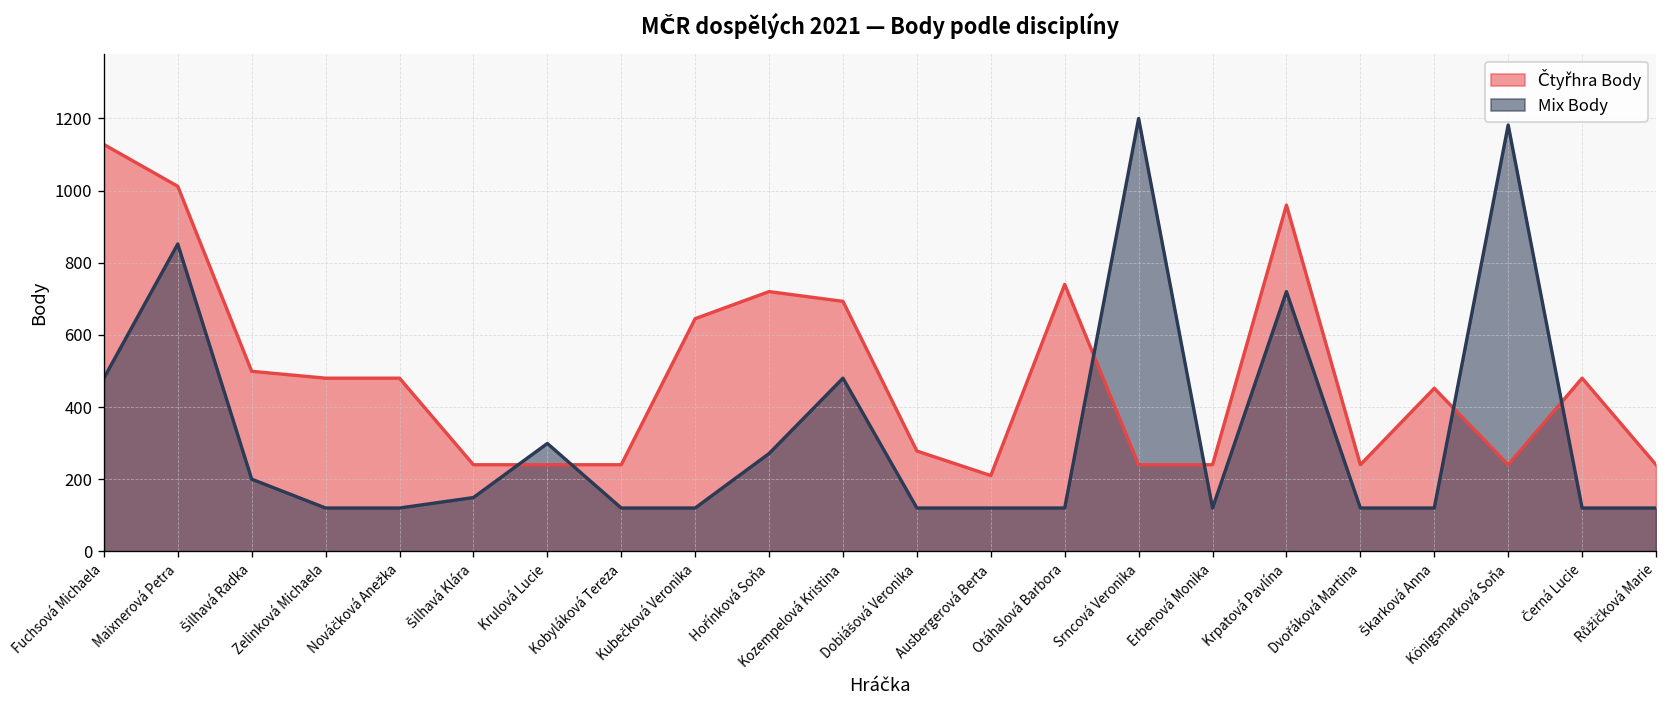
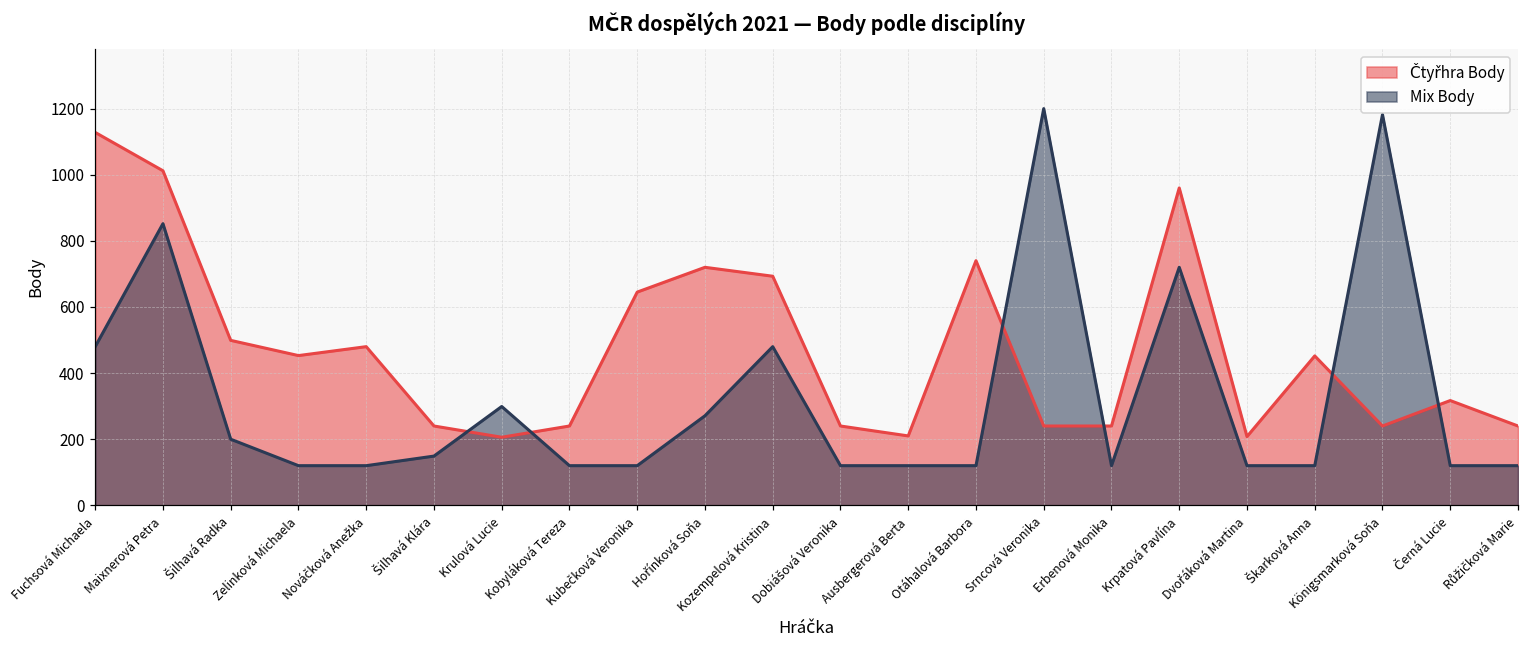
  {
    "Čtyřhra Body": {
      "Fuchsová Michaela": 1130,
      "Maixnerová Petra": 1010,
      "Šilhavá Radka": 500,
-     "Zelinková Michaela": 480,
+     "Zelinková Michaela": 450,
      "Nováčková Anežka": 480,
      "Šilhavá Klára": 240,
-     "Krulová Lucie": 240,
+     "Krulová Lucie": 210,
      "Kobyláková Tereza": 240,
      "Kubečková Veronika": 650,
      "Hořínková Soňa": 720,
      "Kozempelová Kristina": 690,
-     "Dobiášová Veronika": 280,
+     "Dobiášová Veronika": 240,
      "Ausbergerová Berta": 210,
      "Otáhalová Barbora": 740,
      "Srncová Veronika": 240,
      "Erbenová Monika": 240,
      "Krpatová Pavlína": 960,
-     "Dvořáková Martina": 240,
+     "Dvořáková Martina": 210,
      "Škarková Anna": 450,
      "Königsmarková Soňa": 240,
-     "Černá Lucie": 480,
+     "Černá Lucie": 320,
      "Růžičková Marie": 240
    },
    "Mix Body": {
      "Fuchsová Michaela": 480,
      "Maixnerová Petra": 850,
      "Šilhavá Radka": 200,
      "Zelinková Michaela": 120,
      "Nováčková Anežka": 120,
      "Šilhavá Klára": 150,
      "Krulová Lucie": 300,
      "Kobyláková Tereza": 120,
      "Kubečková Veronika": 120,
      "Hořínková Soňa": 270,
      "Kozempelová Kristina": 480,
      "Dobiášová Veronika": 120,
      "Ausbergerová Berta": 120,
      "Otáhalová Barbora": 120,
      "Srncová Veronika": 1200,
      "Erbenová Monika": 120,
      "Krpatová Pavlína": 720,
      "Dvořáková Martina": 120,
      "Škarková Anna": 120,
      "Königsmarková Soňa": 1180,
      "Černá Lucie": 120,
      "Růžičková Marie": 120
    }
  }
